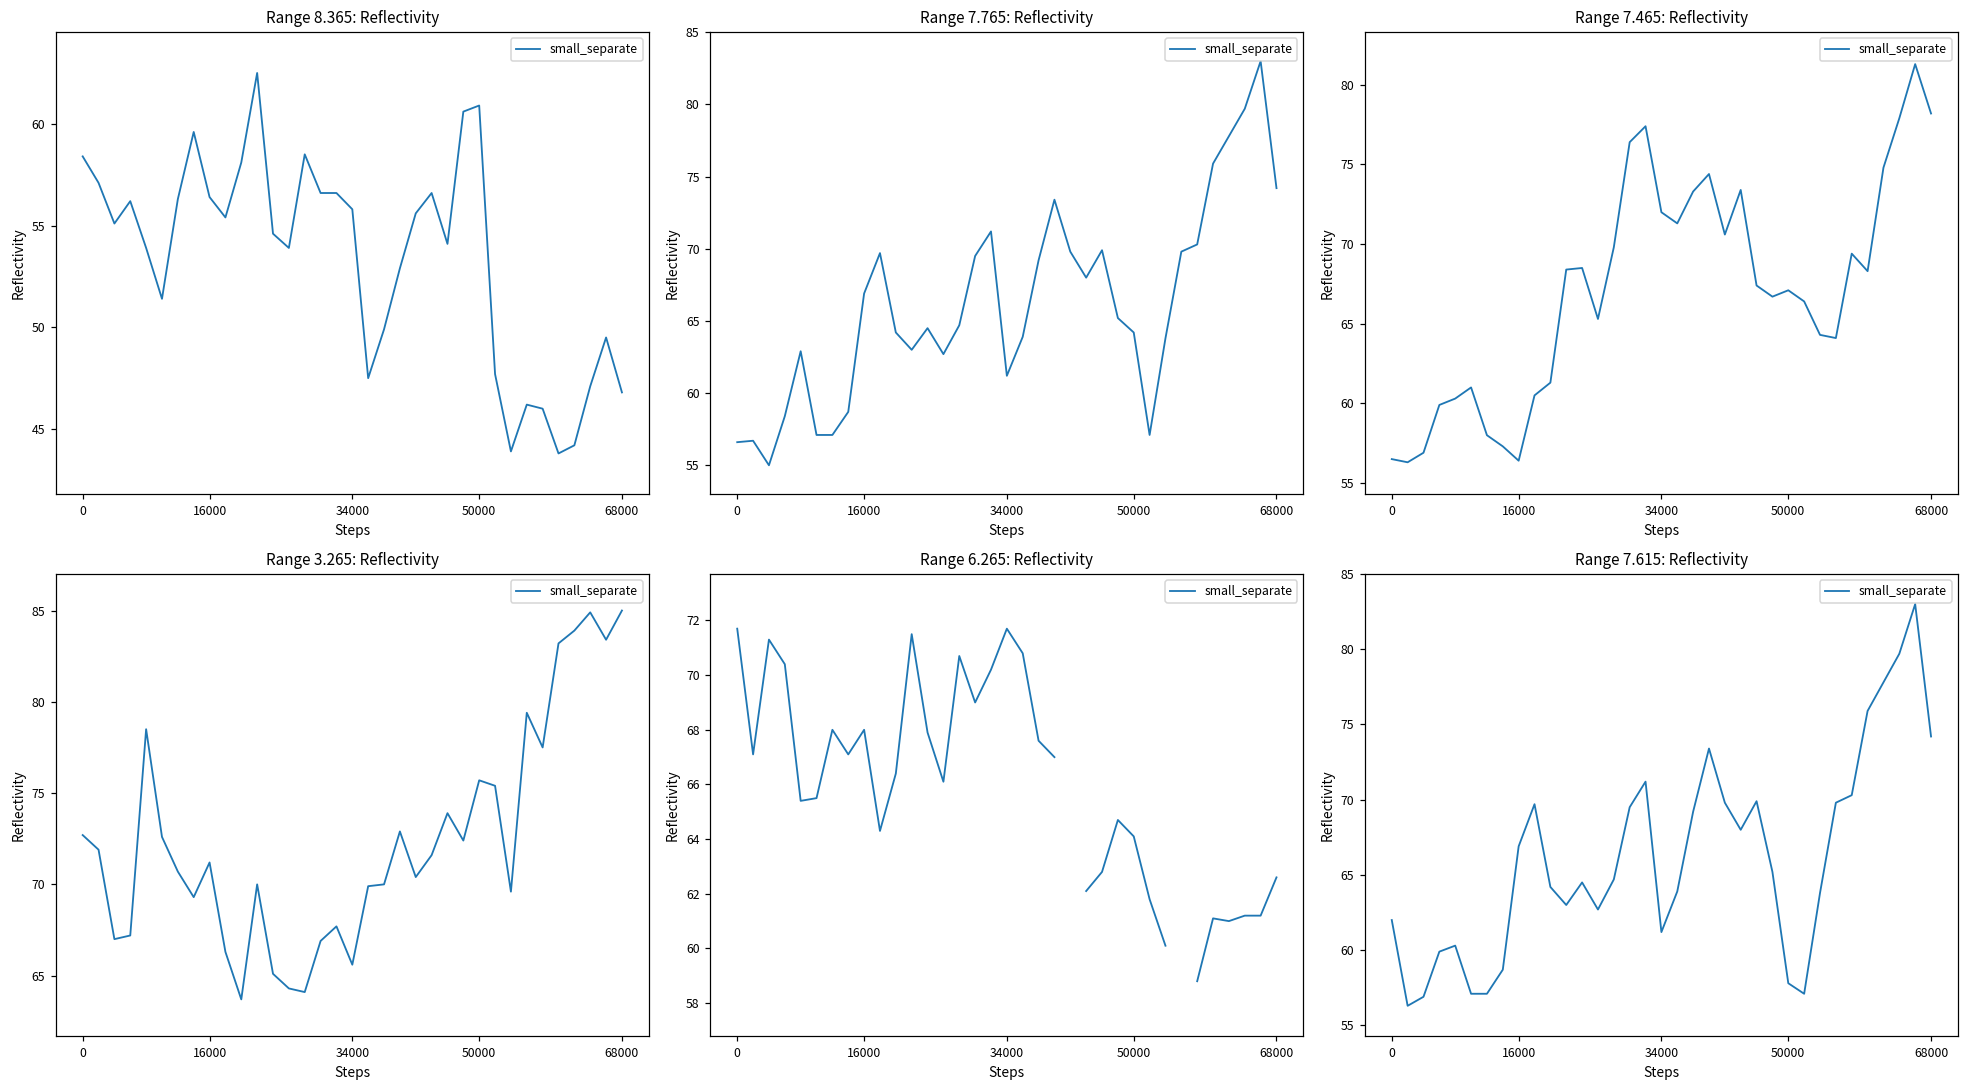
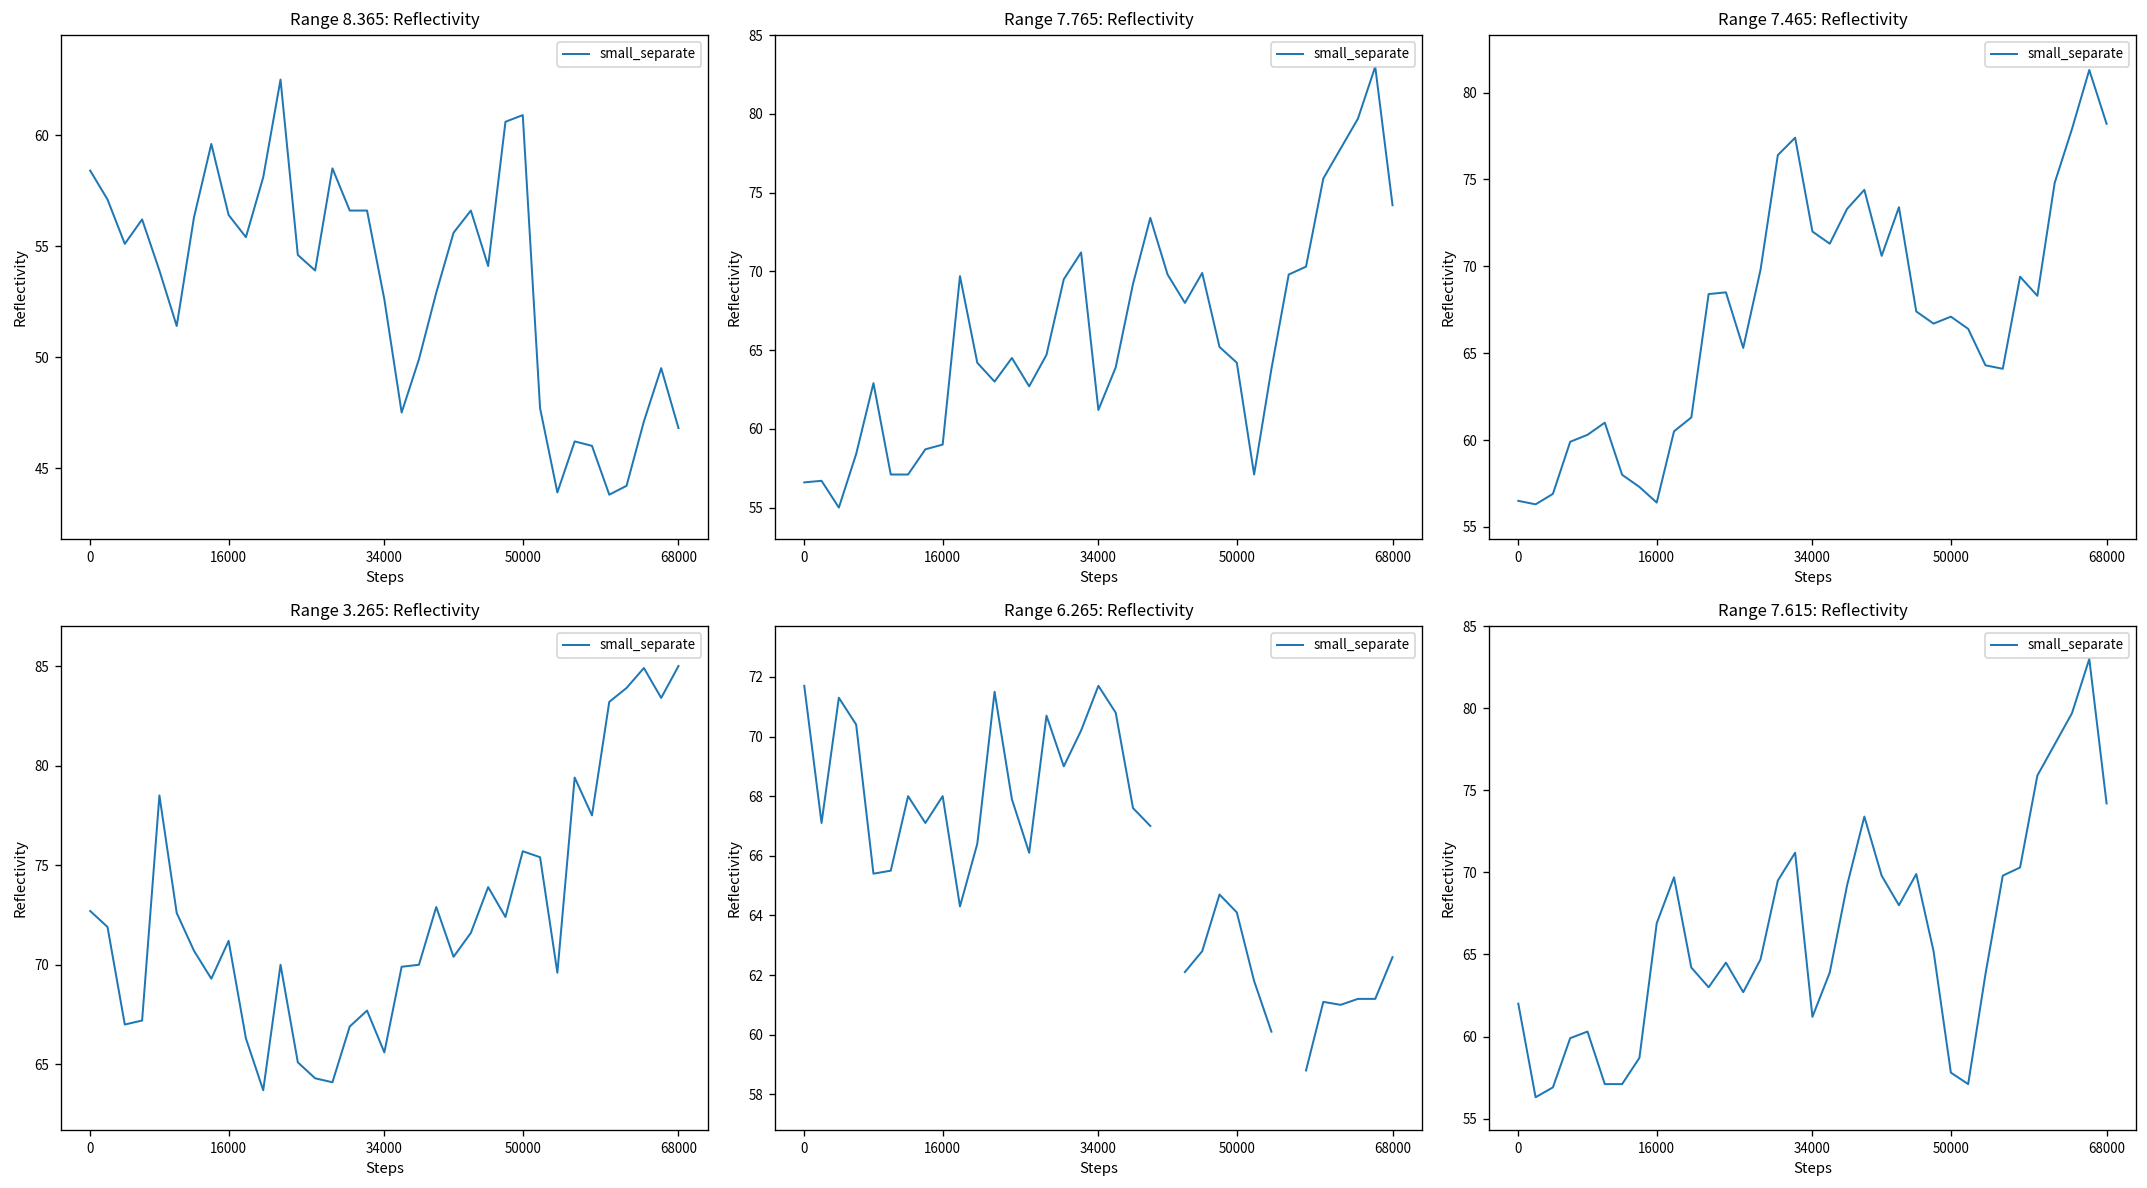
  {
    "Range 8.365: Reflectivity": {
      "0": 58.4,
      "16000": 56.4,
-     "34000": 55.8,
+     "34000": 52.6,
      "50000": 60.9,
      "68000": 46.8
    },
    "Range 7.765: Reflectivity": {
      "0": 56.6,
-     "16000": 66.9,
+     "16000": 59.0,
      "34000": 61.2,
      "50000": 64.2,
      "68000": 74.2
    },
    "Range 7.465: Reflectivity": {
      "0": 56.5,
      "16000": 56.4,
      "34000": 72.0,
      "50000": 67.1,
      "68000": 78.2
    },
    "Range 3.265: Reflectivity": {
      "0": 72.7,
      "16000": 71.2,
      "34000": 65.6,
      "50000": 75.7,
      "68000": 85.0
    },
    "Range 6.265: Reflectivity": {
      "0": 71.7,
      "16000": 68.0,
      "34000": 71.7,
      "50000": 64.1,
      "68000": 62.6
    },
    "Range 7.615: Reflectivity": {
      "0": 62.0,
      "16000": 66.9,
      "34000": 61.2,
      "50000": 57.8,
      "68000": 74.2
    }
  }
